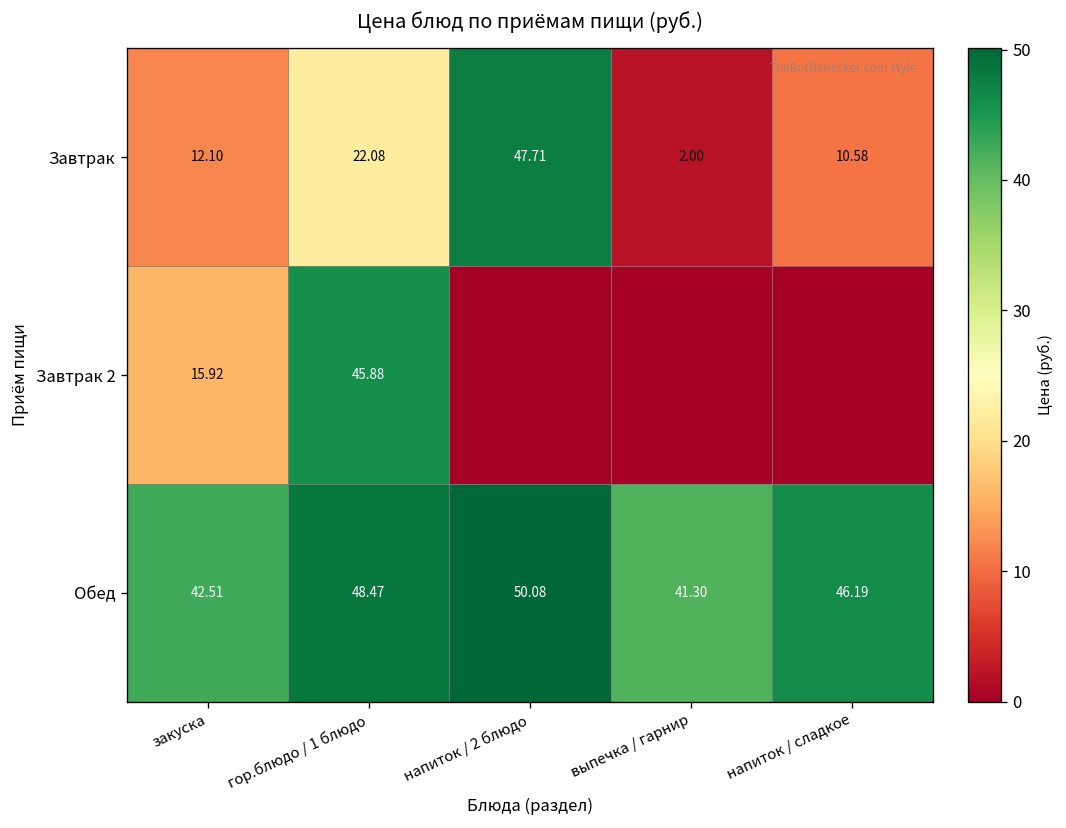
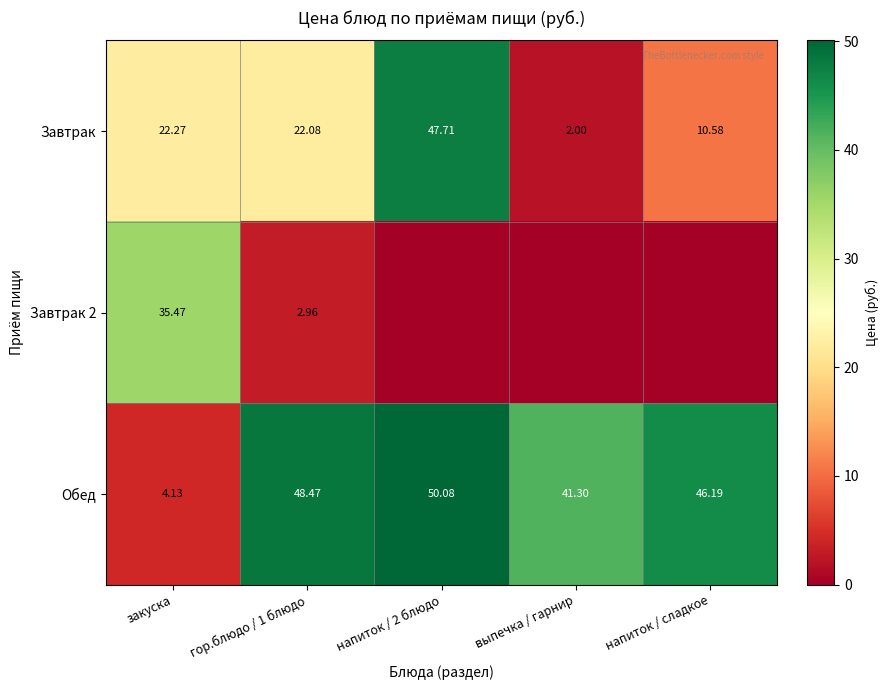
  {
    "Завтрак": {
-     "закуска": 12.10,
+     "закуска": 22.27,
      "гор.блюдо / 1 блюдо": 22.08,
      "напиток / 2 блюдо": 47.71,
      "выпечка / гарнир": 2.00
    },
    "Завтрак 2": {
-     "закуска": 15.92,
-     "гор.блюдо / 1 блюдо": 45.88
+     "закуска": 35.47,
+     "гор.блюдо / 1 блюдо": 2.96
    },
    "Обед": {
-     "закуска": 42.51,
+     "закуска": 4.13,
      "гор.блюдо / 1 блюдо": 48.47,
      "напиток / 2 блюдо": 50.08,
      "выпечка / гарнир": 41.30,
      "напиток / сладкое": 46.19
    }
  }
